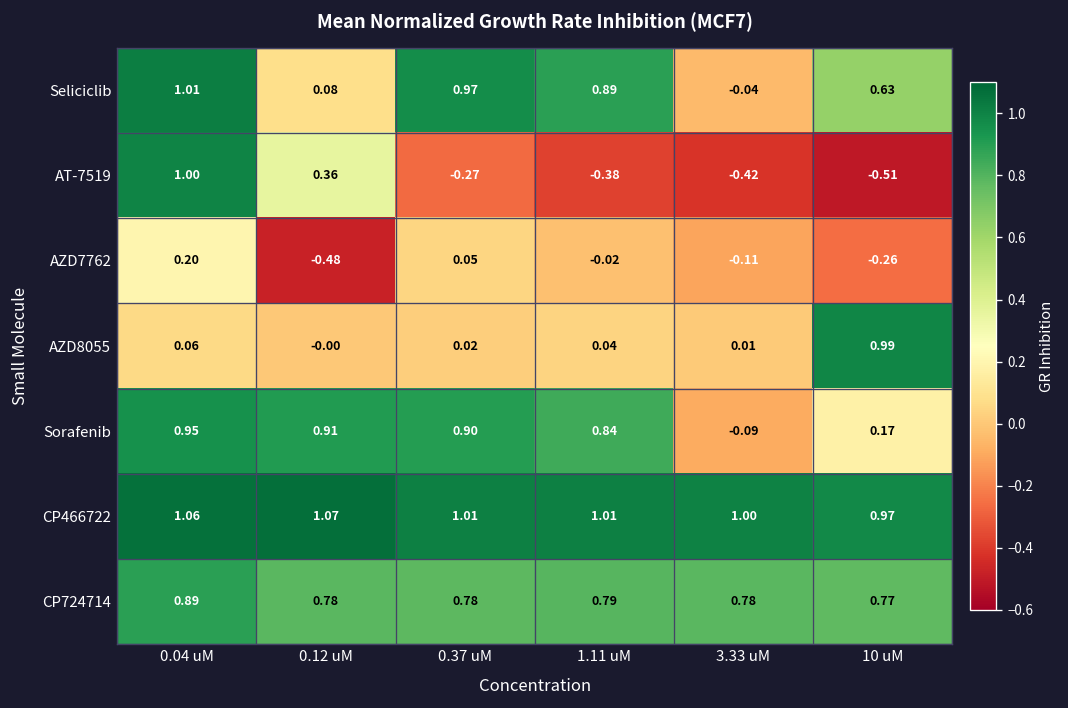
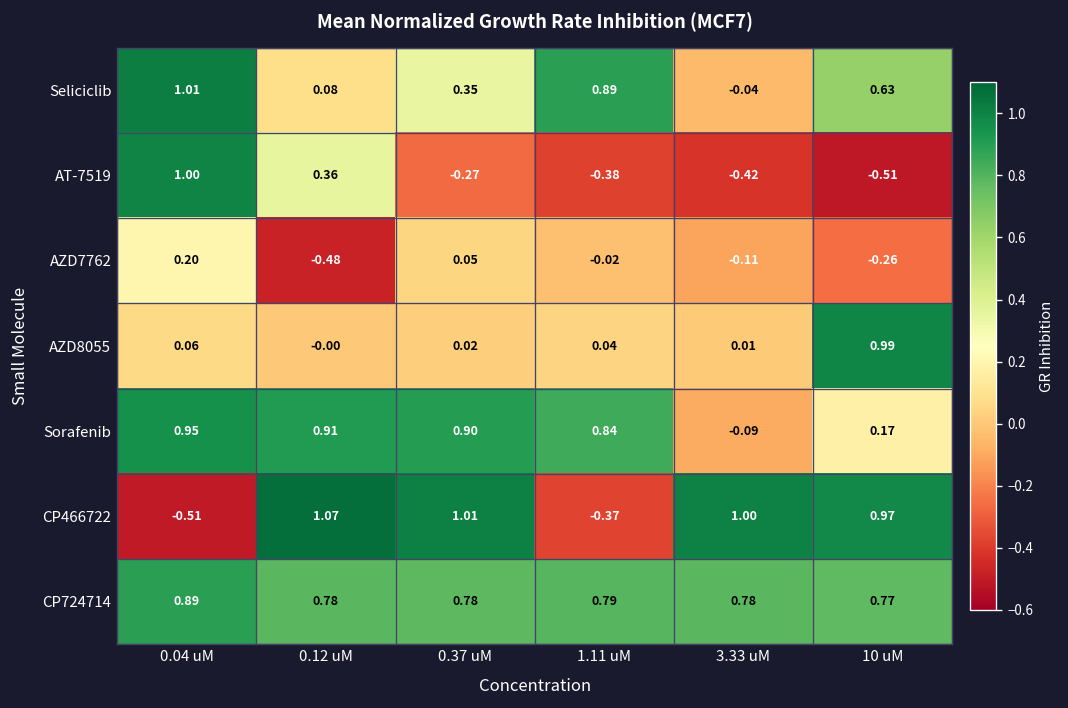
  {
    "Seliciclib": {
      "0.04 uM": 1.01,
      "0.12 uM": 0.08,
-     "0.37 uM": 0.97,
+     "0.37 uM": 0.35,
      "1.11 uM": 0.89,
      "3.33 uM": -0.04,
      "10 uM": 0.63
    },
    "AT-7519": {
      "0.04 uM": 1.00,
      "0.12 uM": 0.36,
      "0.37 uM": -0.27,
      "1.11 uM": -0.38,
      "3.33 uM": -0.42,
      "10 uM": -0.51
    },
    "AZD7762": {
      "0.04 uM": 0.20,
      "0.12 uM": -0.48,
      "0.37 uM": 0.05,
      "1.11 uM": -0.02,
      "3.33 uM": -0.11,
      "10 uM": -0.26
    },
    "AZD8055": {
      "0.04 uM": 0.06,
      "0.12 uM": -0.00,
      "0.37 uM": 0.02,
      "1.11 uM": 0.04,
      "3.33 uM": 0.01,
      "10 uM": 0.99
    },
    "Sorafenib": {
      "0.04 uM": 0.95,
      "0.12 uM": 0.91,
      "0.37 uM": 0.90,
      "1.11 uM": 0.84,
      "3.33 uM": -0.09,
      "10 uM": 0.17
    },
    "CP466722": {
-     "0.04 uM": 1.06,
+     "0.04 uM": -0.51,
      "0.12 uM": 1.07,
      "0.37 uM": 1.01,
-     "1.11 uM": 1.01,
+     "1.11 uM": -0.37,
      "3.33 uM": 1.00,
      "10 uM": 0.97
    },
    "CP724714": {
      "0.04 uM": 0.89,
      "0.12 uM": 0.78,
      "0.37 uM": 0.78,
      "1.11 uM": 0.79,
      "3.33 uM": 0.78,
      "10 uM": 0.77
    }
  }
